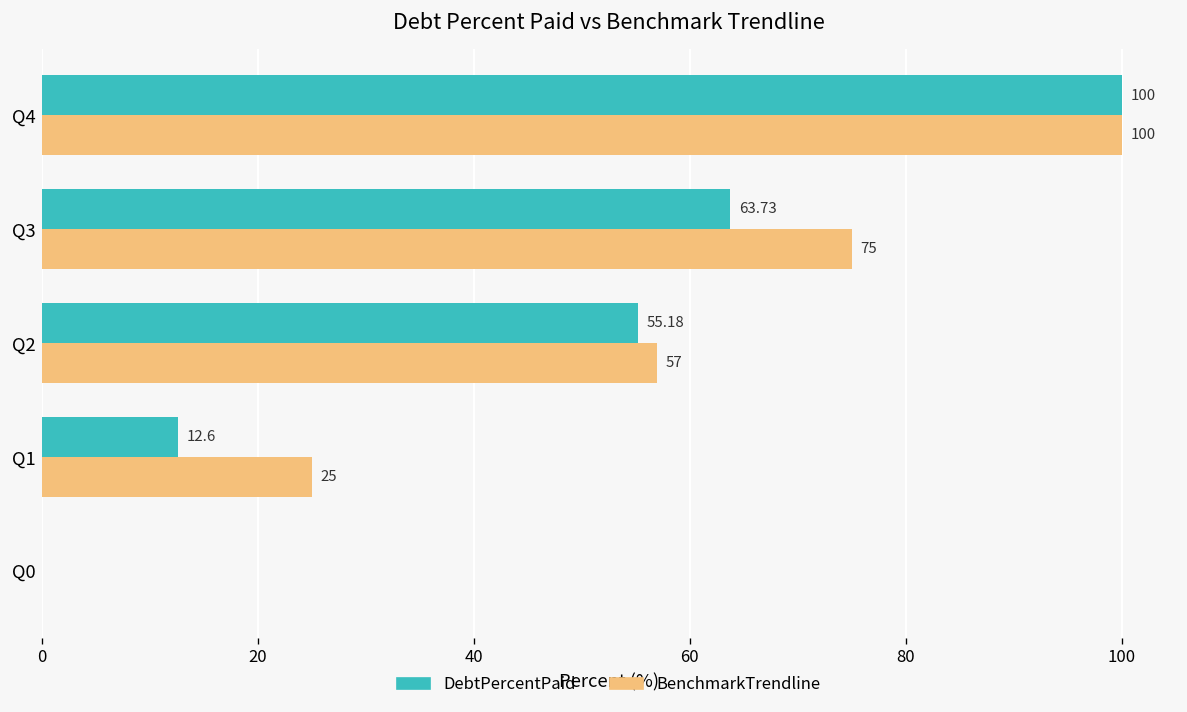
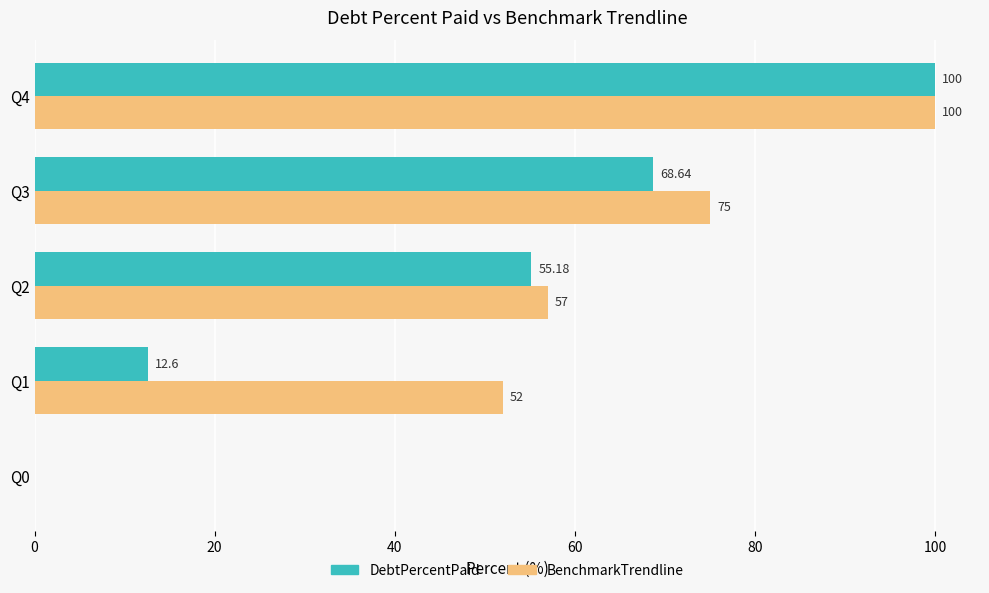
  {
    "DebtPercentPaid": {
      "Q4": 100,
-     "Q3": 63.73,
+     "Q3": 68.64,
      "Q2": 55.18,
      "Q1": 12.6
    },
    "BenchmarkTrendline": {
      "Q4": 100,
      "Q3": 75,
      "Q2": 57,
-     "Q1": 25
+     "Q1": 52
    }
  }
